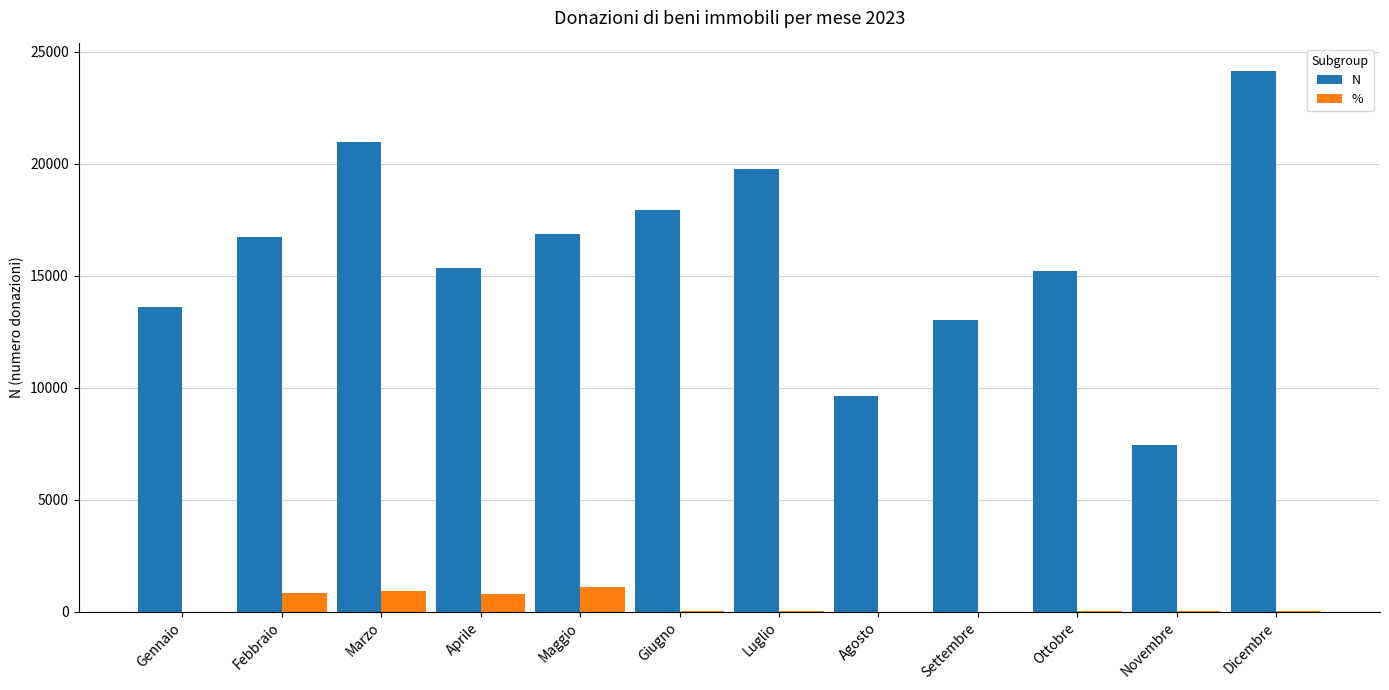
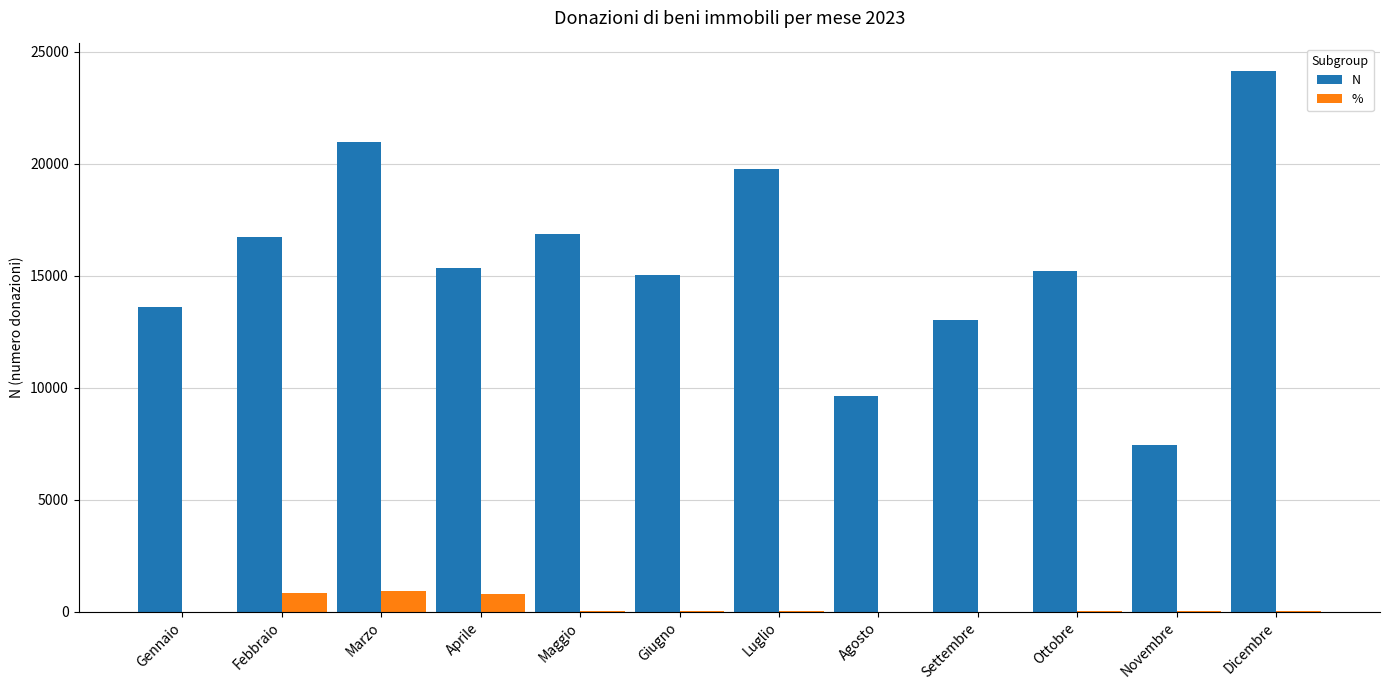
  {
    "N": {
      "Gennaio": 13600,
      "Febbraio": 16700,
      "Marzo": 21000,
      "Aprile": 15300,
      "Maggio": 16900,
-     "Giugno": 18000,
+     "Giugno": 15100,
      "Luglio": 19800,
      "Agosto": 9700,
      "Settembre": 13000,
      "Ottobre": 15200,
      "Novembre": 7400,
      "Dicembre": 24200
    },
    "%": {
      "Febbraio": 800,
      "Marzo": 900,
      "Aprile": 800,
-     "Maggio": 1100
+     "Maggio": 0
    }
  }
